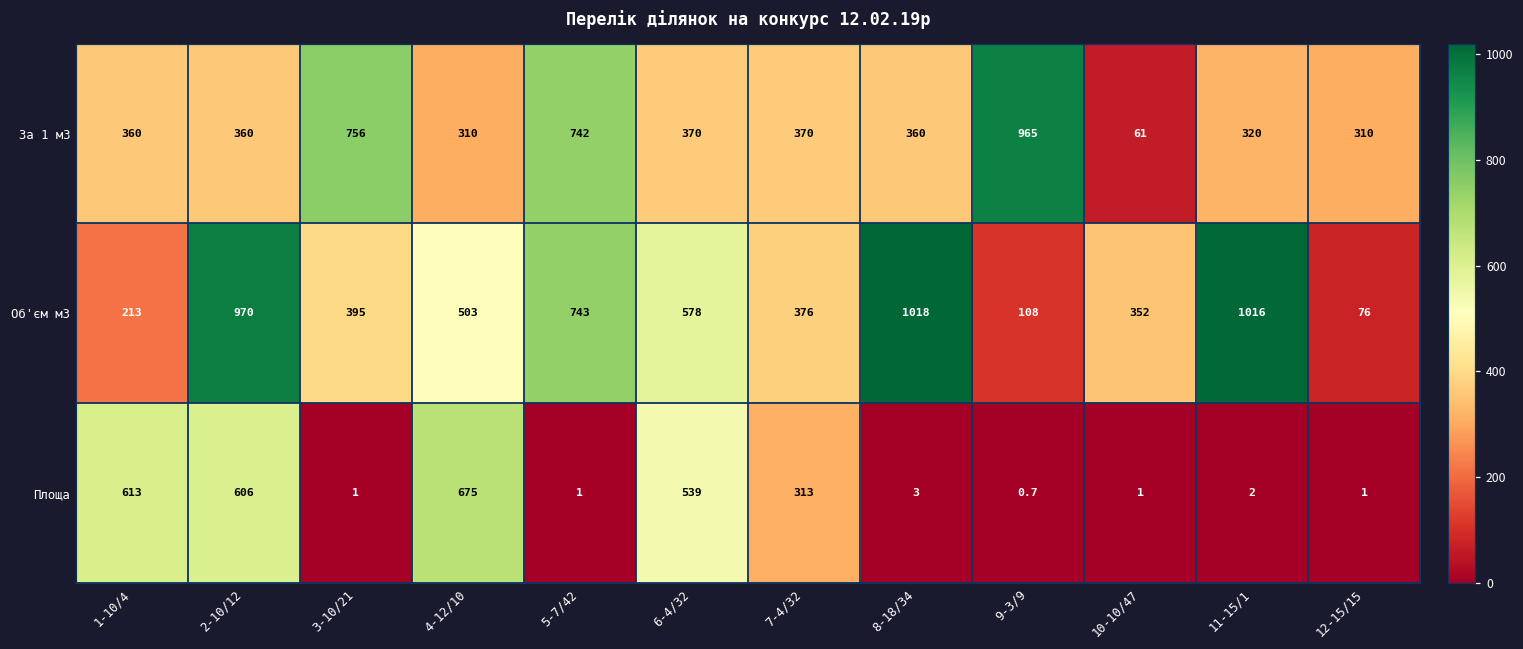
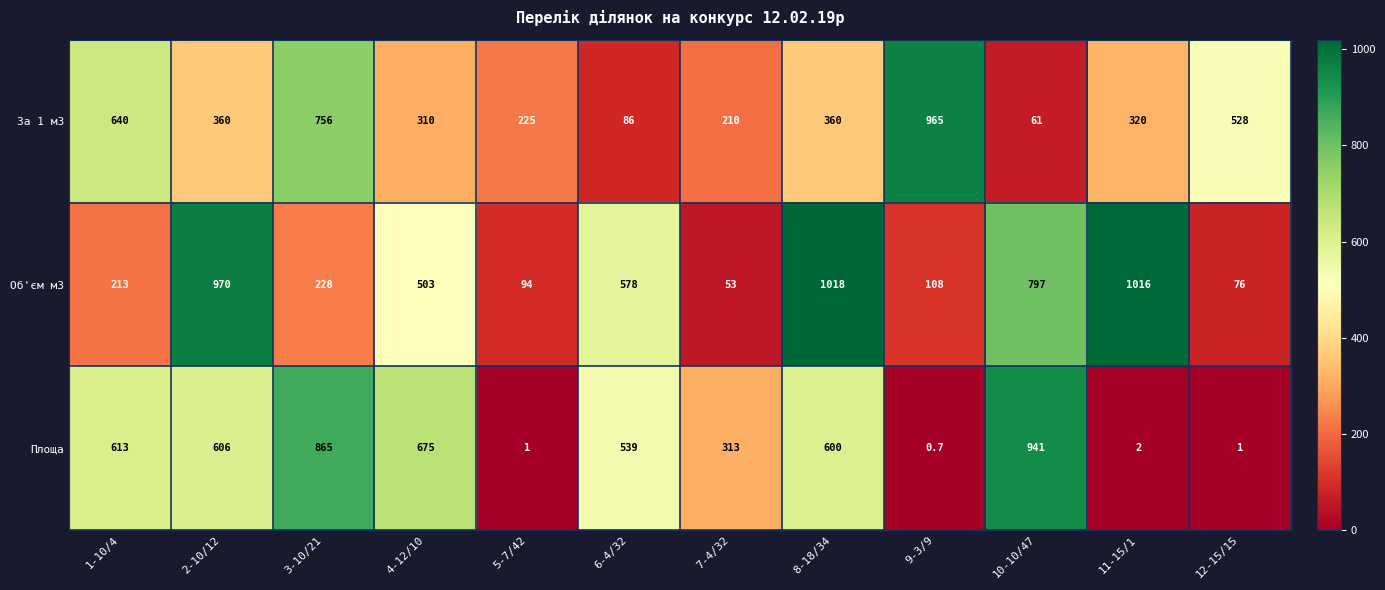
  {
    "За 1 м3": {
-     "1-10/4": 360,
+     "1-10/4": 640,
      "2-10/12": 360,
      "3-10/21": 756,
      "4-12/10": 310,
-     "5-7/42": 742,
-     "6-4/32": 370,
-     "7-4/32": 370,
+     "5-7/42": 225,
+     "6-4/32": 86,
+     "7-4/32": 210,
      "8-18/34": 360,
      "9-3/9": 965,
      "10-10/47": 61,
      "11-15/1": 320,
-     "12-15/15": 310
+     "12-15/15": 528
    },
    "Об'єм м3": {
      "1-10/4": 213,
      "2-10/12": 970,
-     "3-10/21": 395,
+     "3-10/21": 228,
      "4-12/10": 503,
-     "5-7/42": 743,
+     "5-7/42": 94,
      "6-4/32": 578,
-     "7-4/32": 376,
+     "7-4/32": 53,
      "8-18/34": 1018,
      "9-3/9": 108,
-     "10-10/47": 352,
+     "10-10/47": 797,
      "11-15/1": 1016,
      "12-15/15": 76
    },
    "Площа": {
      "1-10/4": 613,
      "2-10/12": 606,
-     "3-10/21": 1,
+     "3-10/21": 865,
      "4-12/10": 675,
      "5-7/42": 1,
      "6-4/32": 539,
      "7-4/32": 313,
-     "8-18/34": 3,
+     "8-18/34": 600,
      "9-3/9": 0.7,
-     "10-10/47": 1,
+     "10-10/47": 941,
      "11-15/1": 2,
      "12-15/15": 1
    }
  }
